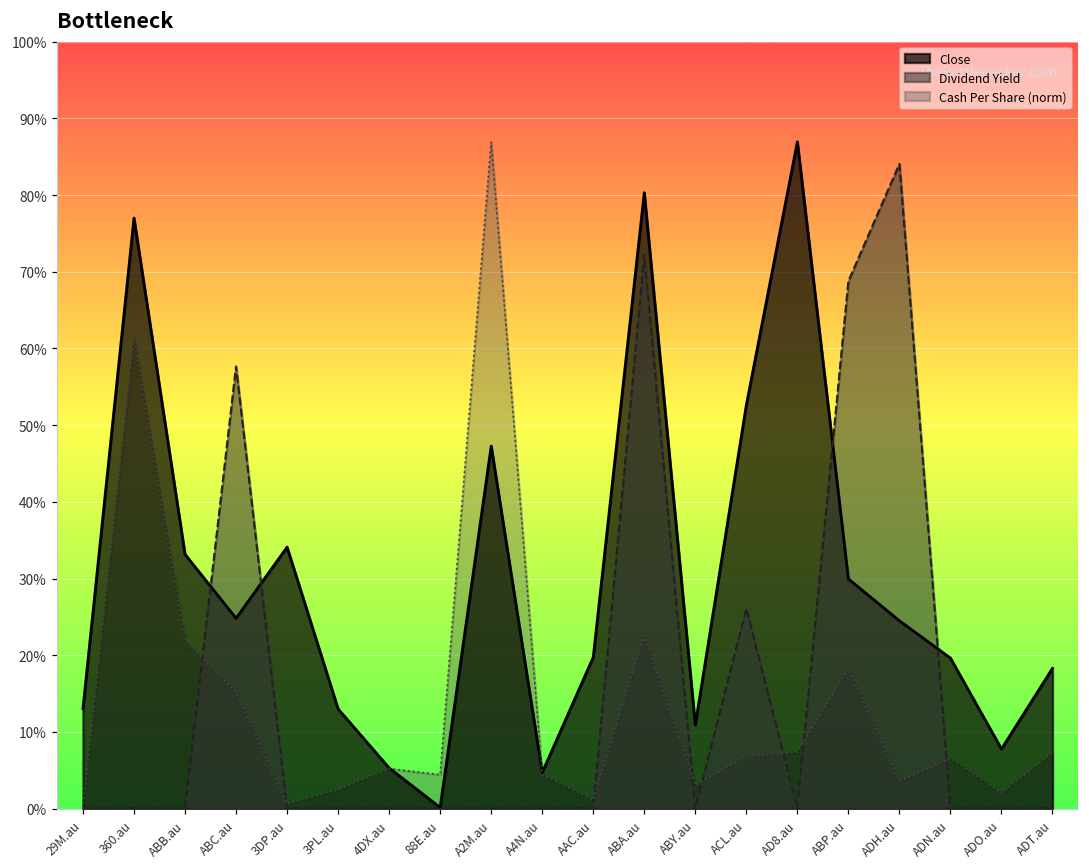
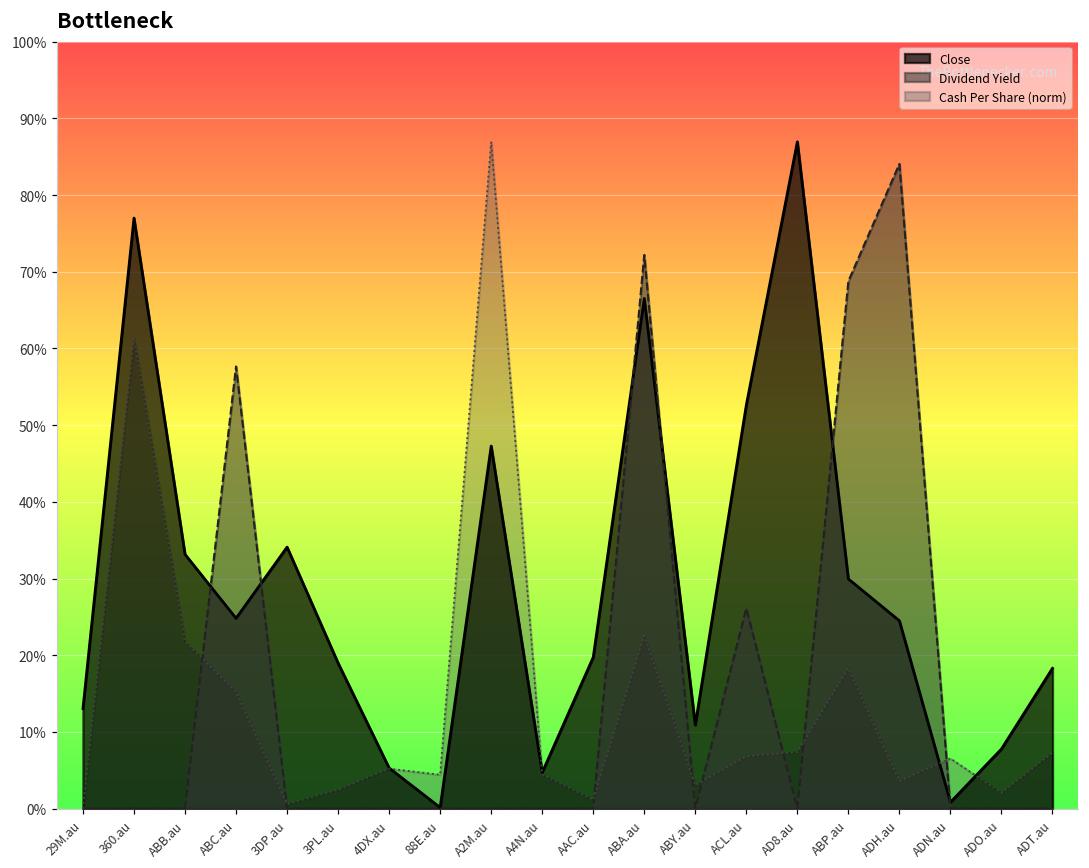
  {
    "Close": {
      "29M.au": "13%",
      "360.au": "77%",
      "ABB.au": "33%",
      "ABC.au": "25%",
      "3DP.au": "34%",
-     "3PL.au": "13%",
+     "3PL.au": "19%",
      "A2M.au": "47%",
      "AAC.au": "20%",
-     "ABA.au": "80%",
+     "ABA.au": "67%",
      "ABY.au": "11%",
      "ACL.au": "53%",
      "AD8.au": "87%",
      "ABP.au": "30%",
      "ADH.au": "24%",
-     "ADN.au": "20%",
+     "ADN.au": "1%",
      "ADO.au": "8%",
      "ADT.au": "18%"
    }
  }
